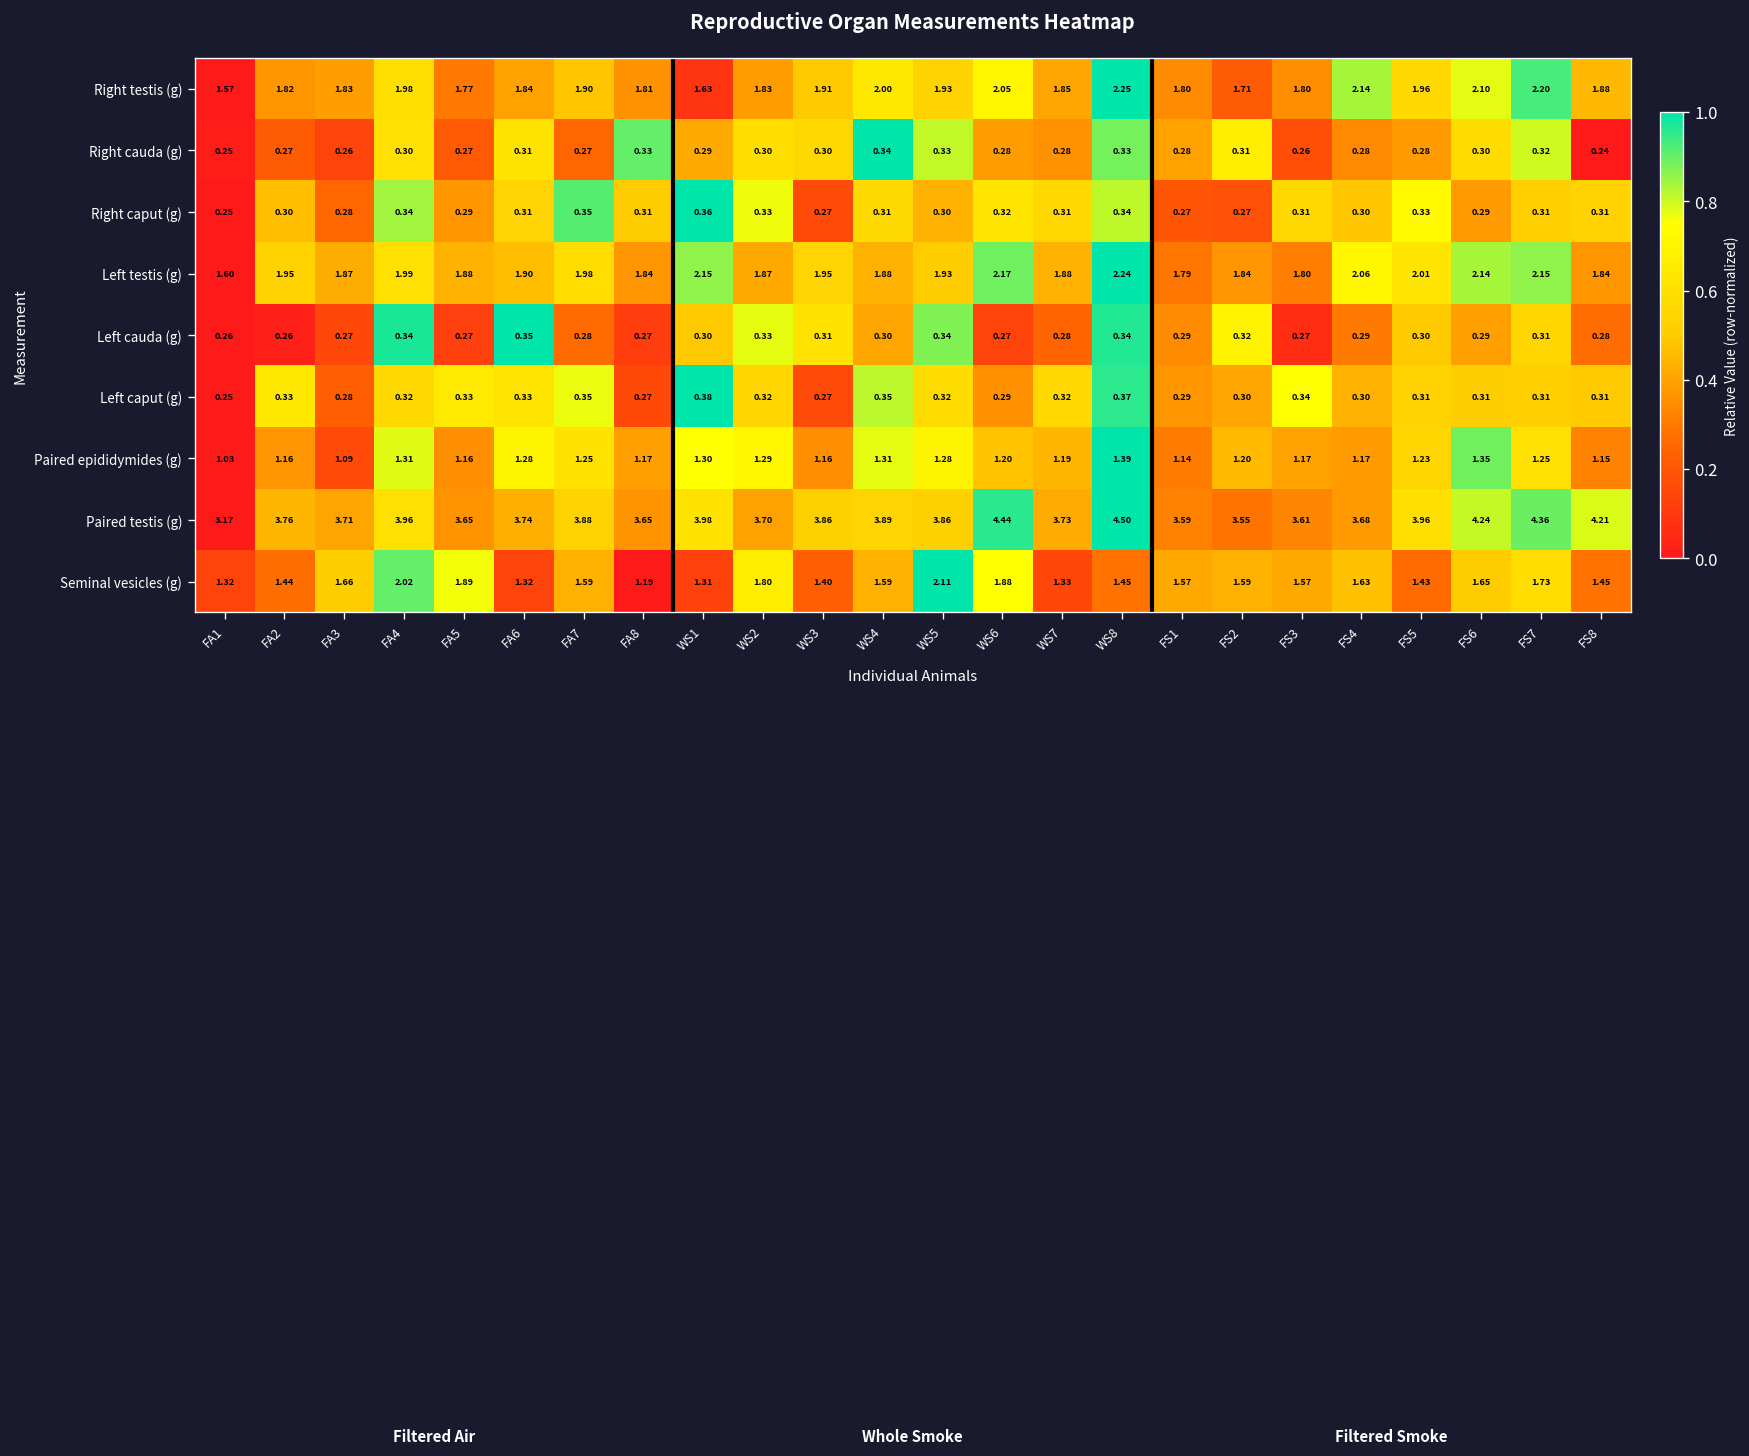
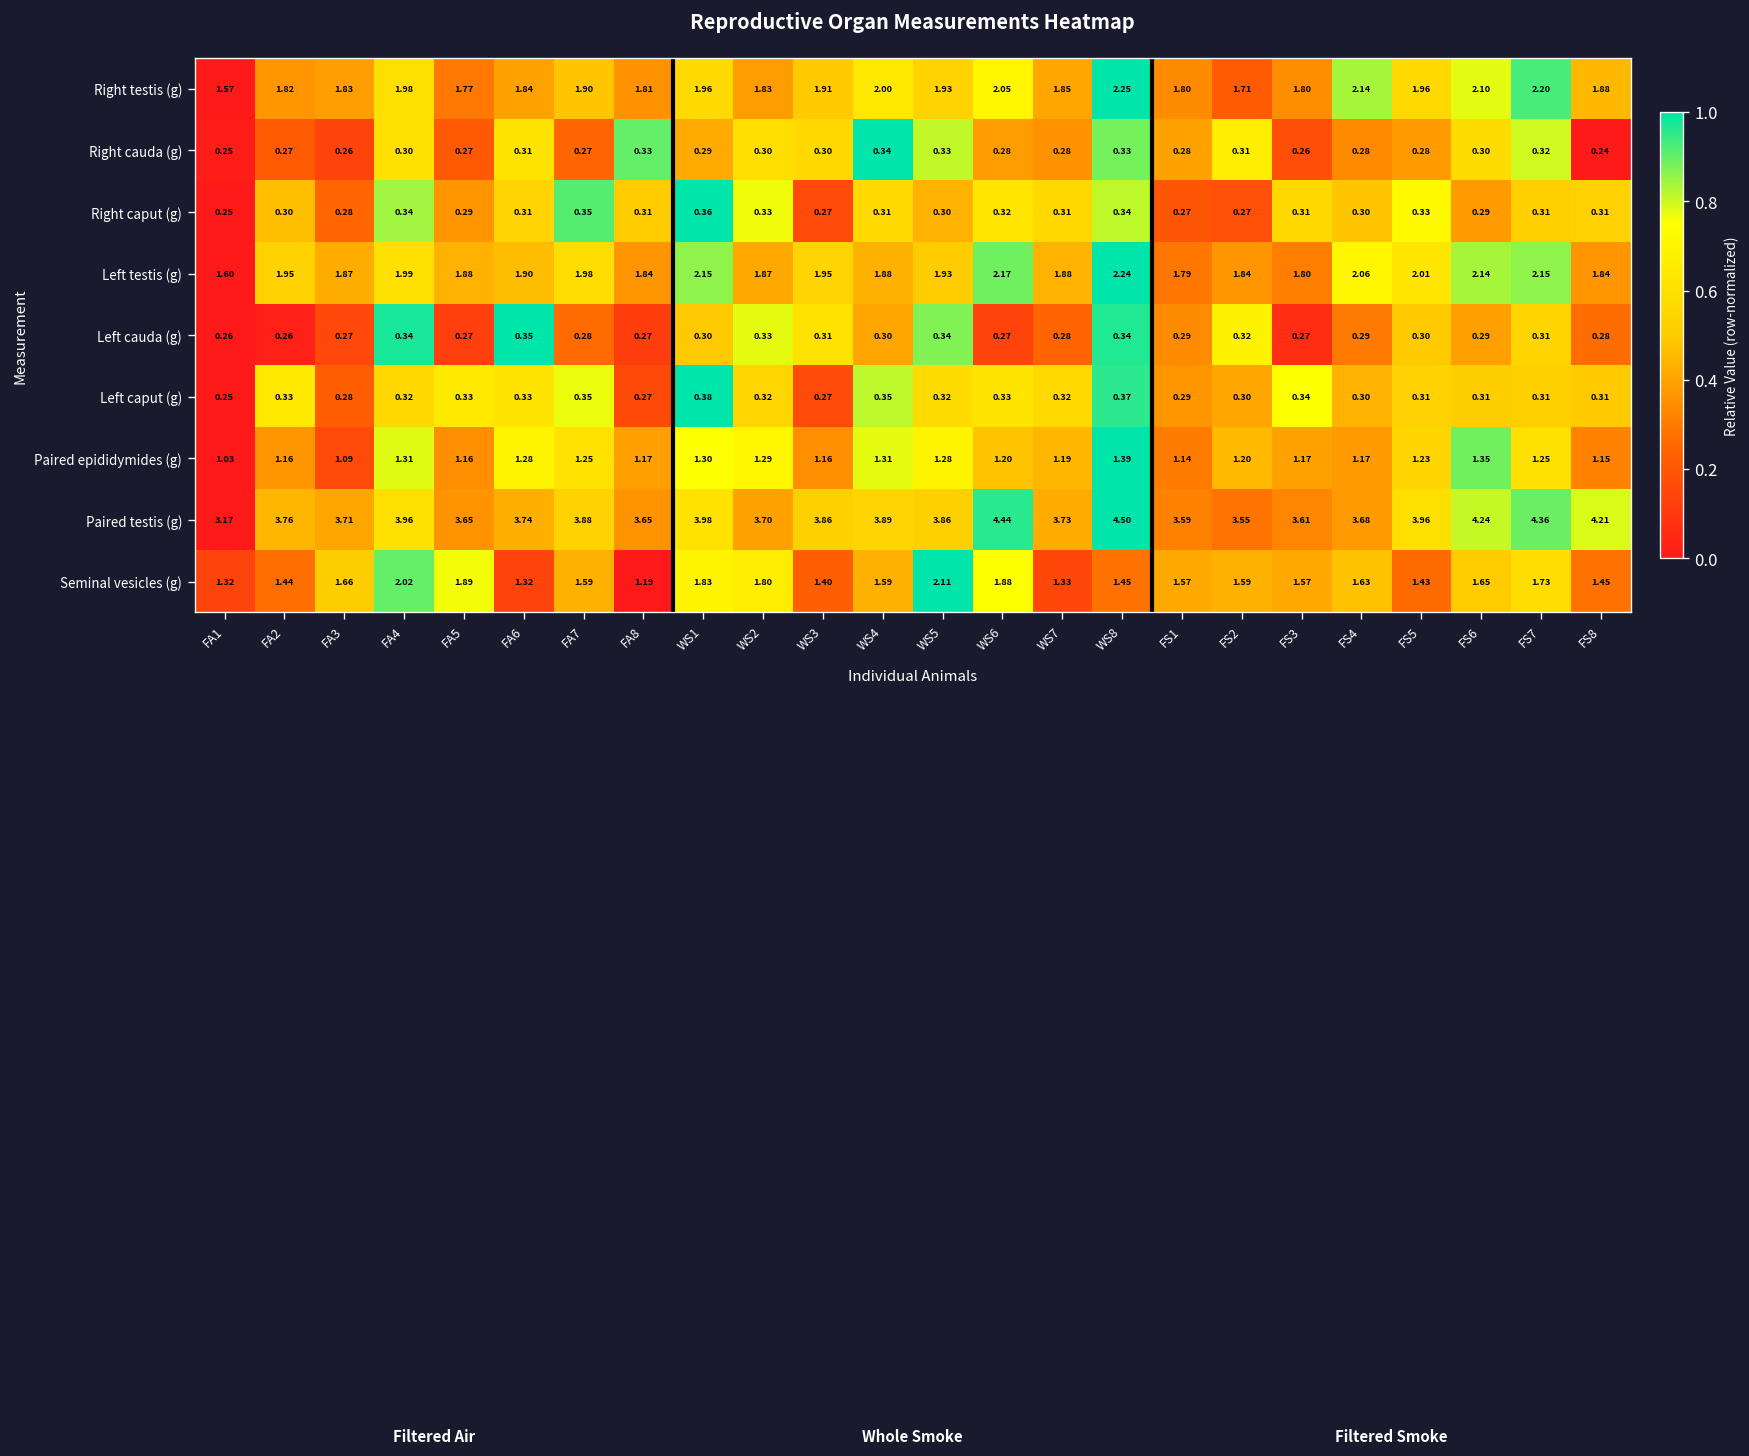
  {
    "Right testis (g)": {
      "FA1": 1.57,
      "FA2": 1.82,
      "FA3": 1.83,
      "FA4": 1.98,
      "FA5": 1.77,
      "FA6": 1.84,
      "FA7": 1.90,
      "FA8": 1.81,
-     "WS1": 1.63,
+     "WS1": 1.96,
      "WS2": 1.83,
      "WS3": 1.91,
      "WS4": 2.00,
      "WS5": 1.93,
      "WS6": 2.05,
      "WS7": 1.85,
      "WS8": 2.25,
      "FS1": 1.80,
      "FS2": 1.71,
      "FS3": 1.80,
      "FS4": 2.14,
      "FS5": 1.96,
      "FS6": 2.10,
      "FS7": 2.20,
      "FS8": 1.88
    },
    "Left caput (g)": {
      "FA1": 0.25,
      "FA2": 0.33,
      "FA3": 0.28,
      "FA4": 0.32,
      "FA5": 0.33,
      "FA6": 0.33,
      "FA7": 0.35,
      "FA8": 0.27,
      "WS1": 0.38,
      "WS2": 0.32,
      "WS3": 0.27,
      "WS4": 0.35,
      "WS5": 0.32,
-     "WS6": 0.29,
+     "WS6": 0.33,
      "WS7": 0.32,
      "WS8": 0.37,
      "FS1": 0.29,
      "FS2": 0.30,
      "FS3": 0.34,
      "FS4": 0.30,
      "FS5": 0.31,
      "FS6": 0.31,
      "FS7": 0.31,
      "FS8": 0.31
    },
    "Seminal vesicles (g)": {
      "FA1": 1.32,
      "FA2": 1.44,
      "FA3": 1.66,
      "FA4": 2.02,
      "FA5": 1.89,
      "FA6": 1.32,
      "FA7": 1.59,
      "FA8": 1.19,
-     "WS1": 1.31,
+     "WS1": 1.83,
      "WS2": 1.80,
      "WS3": 1.40,
      "WS4": 1.59,
      "WS5": 2.11,
      "WS6": 1.88,
      "WS7": 1.33,
      "WS8": 1.45,
      "FS1": 1.57,
      "FS2": 1.59,
      "FS3": 1.57,
      "FS4": 1.63,
      "FS5": 1.43,
      "FS6": 1.65,
      "FS7": 1.73,
      "FS8": 1.45
    }
  }
